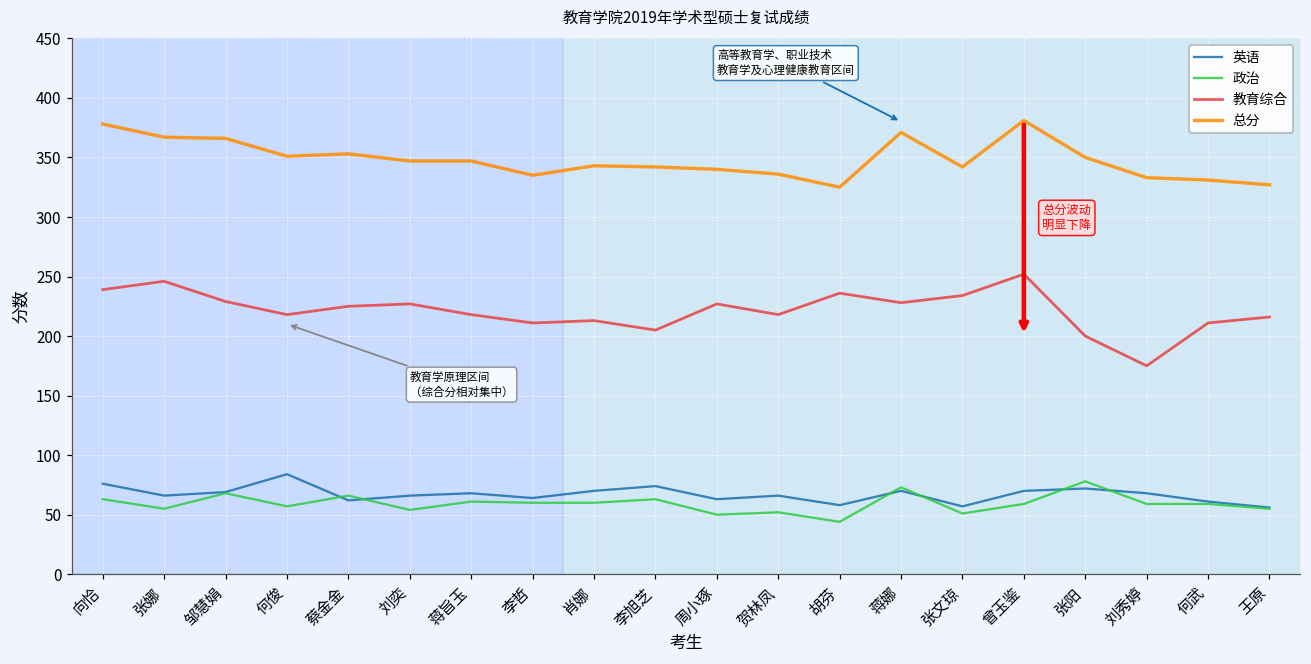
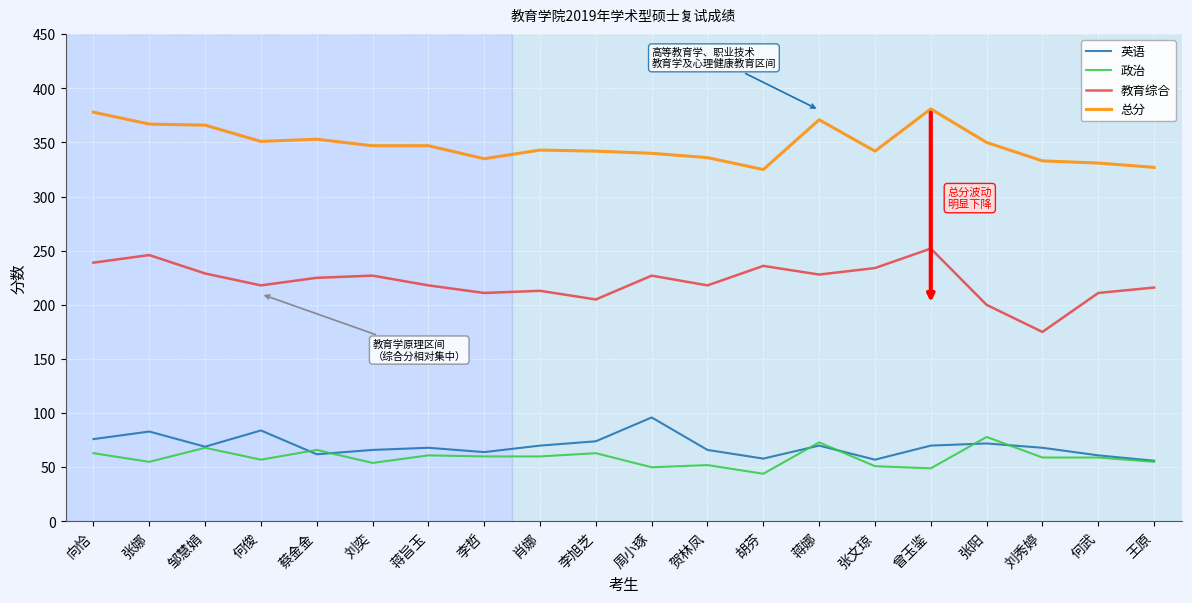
  {
    "英语": {
      "向恰": 76,
-     "张娜": 66,
+     "张娜": 83,
      "何俊": 84,
      "蔡金金": 62,
      "刘奕": 66,
      "蒋旨玉": 68,
      "李哲": 64,
      "肖娜": 70,
      "李旭芝": 74,
-     "周小琢": 63,
+     "周小琢": 96,
      "贺林凤": 66,
      "胡芬": 58,
      "蒋娜": 70,
      "张文琼": 57,
      "曾玉鉴": 70,
      "张阳": 72,
      "刘秀婷": 68
    },
    "政治": {
      "向恰": 63,
      "张娜": 55,
      "何俊": 57,
      "蔡金金": 66,
      "刘奕": 54,
      "蒋旨玉": 61,
      "李哲": 60,
      "肖娜": 60,
      "李旭芝": 63,
      "周小琢": 50,
      "贺林凤": 52,
      "胡芬": 44,
      "蒋娜": 73,
      "张文琼": 51,
-     "曾玉鉴": 59,
+     "曾玉鉴": 49,
      "张阳": 78,
      "刘秀婷": 59
    },
    "教育综合": {
      "向恰": 239,
      "张娜": 246,
      "邹慧娟": 229,
      "何俊": 218,
      "蔡金金": 225,
      "刘奕": 227,
      "蒋旨玉": 218,
      "李哲": 211,
      "肖娜": 213,
      "李旭芝": 205,
      "周小琢": 227,
      "贺林凤": 218,
      "胡芬": 236,
      "蒋娜": 228,
      "张文琼": 234,
      "曾玉鉴": 252,
      "张阳": 200,
      "刘秀婷": 175,
      "何武": 211,
      "王原": 216
    },
    "总分": {
      "向恰": 378,
      "张娜": 367,
      "邹慧娟": 366,
      "何俊": 351,
      "蔡金金": 353,
      "刘奕": 347,
      "蒋旨玉": 347,
      "李哲": 335,
      "肖娜": 343,
      "李旭芝": 342,
      "周小琢": 340,
      "贺林凤": 336,
      "胡芬": 325,
      "蒋娜": 371,
      "张文琼": 342,
      "曾玉鉴": 381,
      "张阳": 350,
      "刘秀婷": 333,
      "何武": 331,
      "王原": 327
    }
  }
